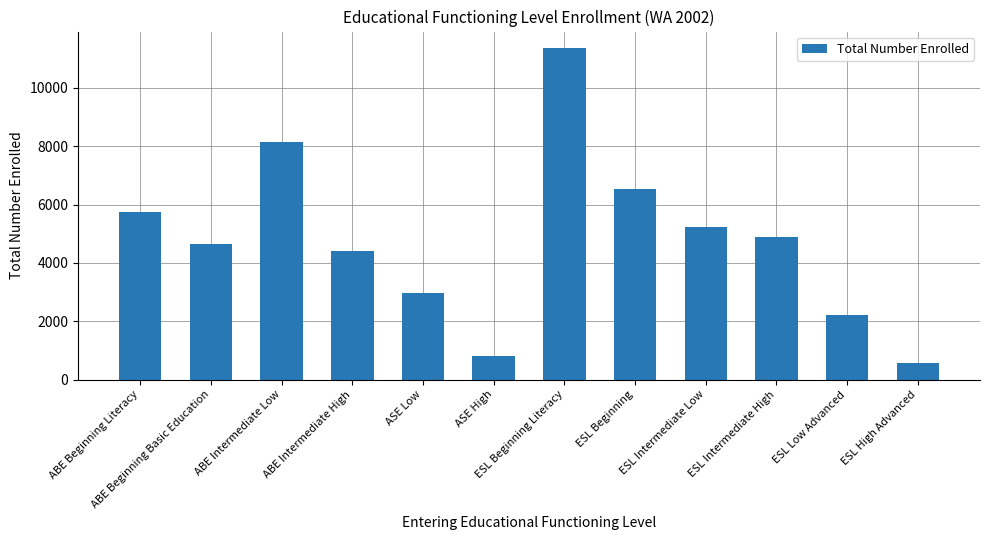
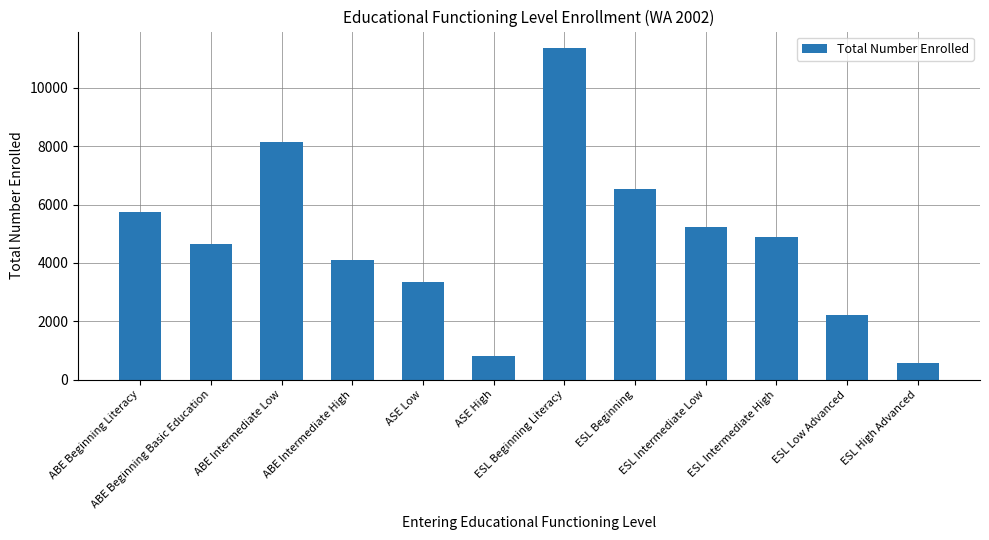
  {
    "ABE Beginning Literacy": 5700,
    "ABE Beginning Basic Education": 4700,
    "ABE Intermediate Low": 8100,
-   "ABE Intermediate High": 4400,
-   "ASE Low": 3000,
+   "ABE Intermediate High": 4100,
+   "ASE Low": 3400,
    "ASE High": 800,
    "ESL Beginning Literacy": 11400,
    "ESL Beginning": 6500,
    "ESL Intermediate Low": 5200,
    "ESL Intermediate High": 4900,
    "ESL Low Advanced": 2200,
    "ESL High Advanced": 600
  }
